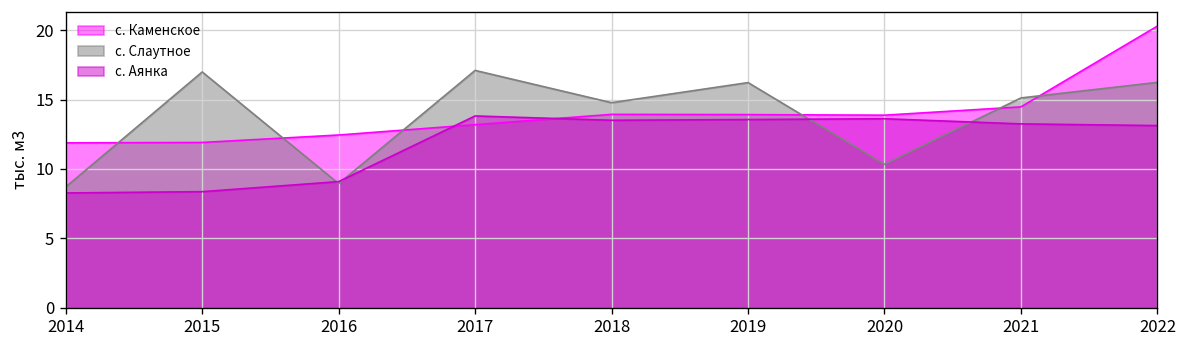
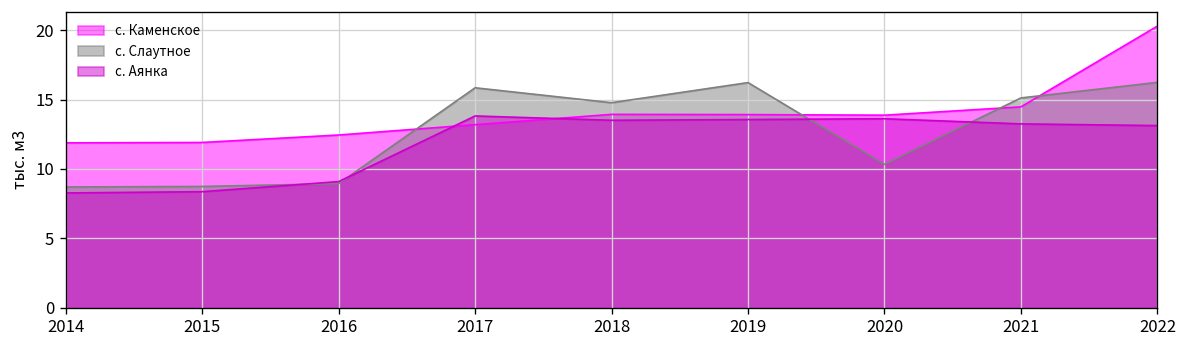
  {
    "с. Слаутное": {
      "2014": 8.7,
-     "2015": 17.0,
-     "2017": 17.1,
+     "2015": 8.7,
+     "2017": 15.9,
      "2018": 14.8,
      "2019": 16.2,
      "2020": 10.3,
      "2021": 15.1,
      "2022": 16.2
    }
  }
